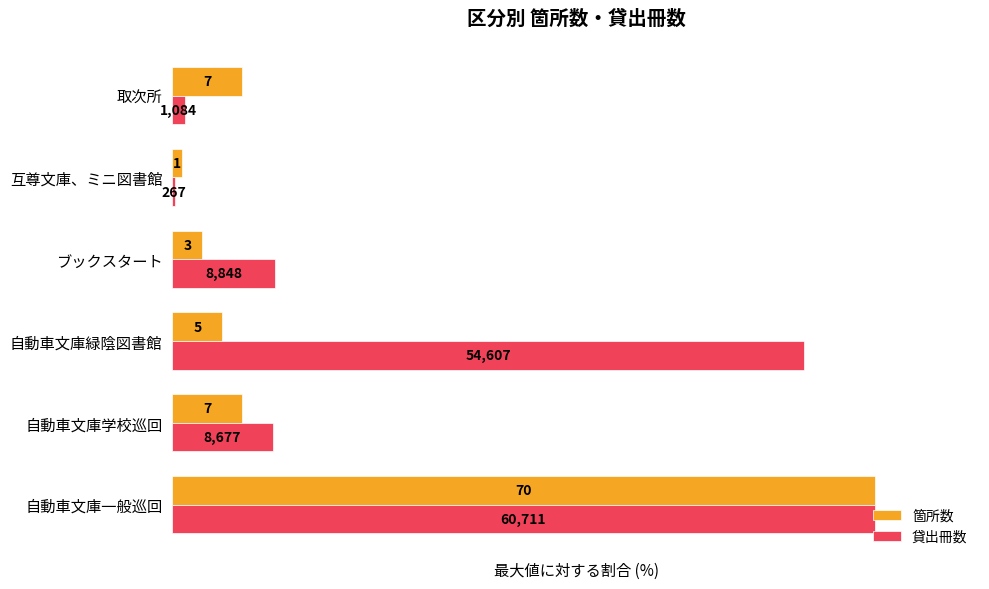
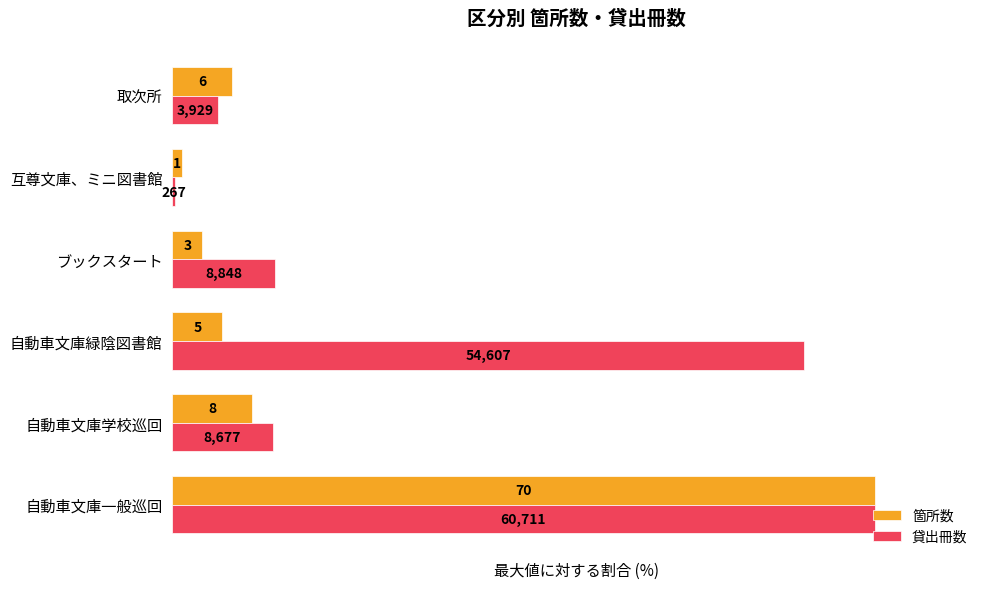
  {
    "箇所数": {
-     "取次所": "7",
+     "取次所": "6",
      "互尊文庫、ミニ図書館": "1",
-     "自動車文庫学校巡回": "7"
+     "自動車文庫学校巡回": "8"
    },
    "貸出冊数": {
-     "取次所": "1,084"
+     "取次所": "3,929"
    }
  }
